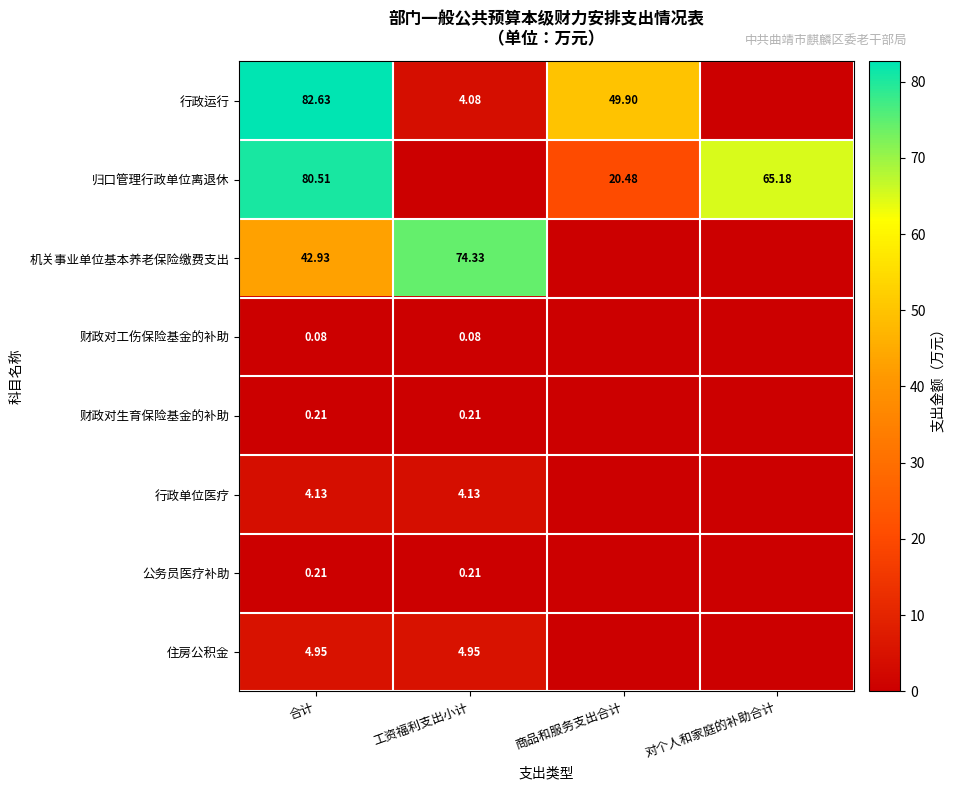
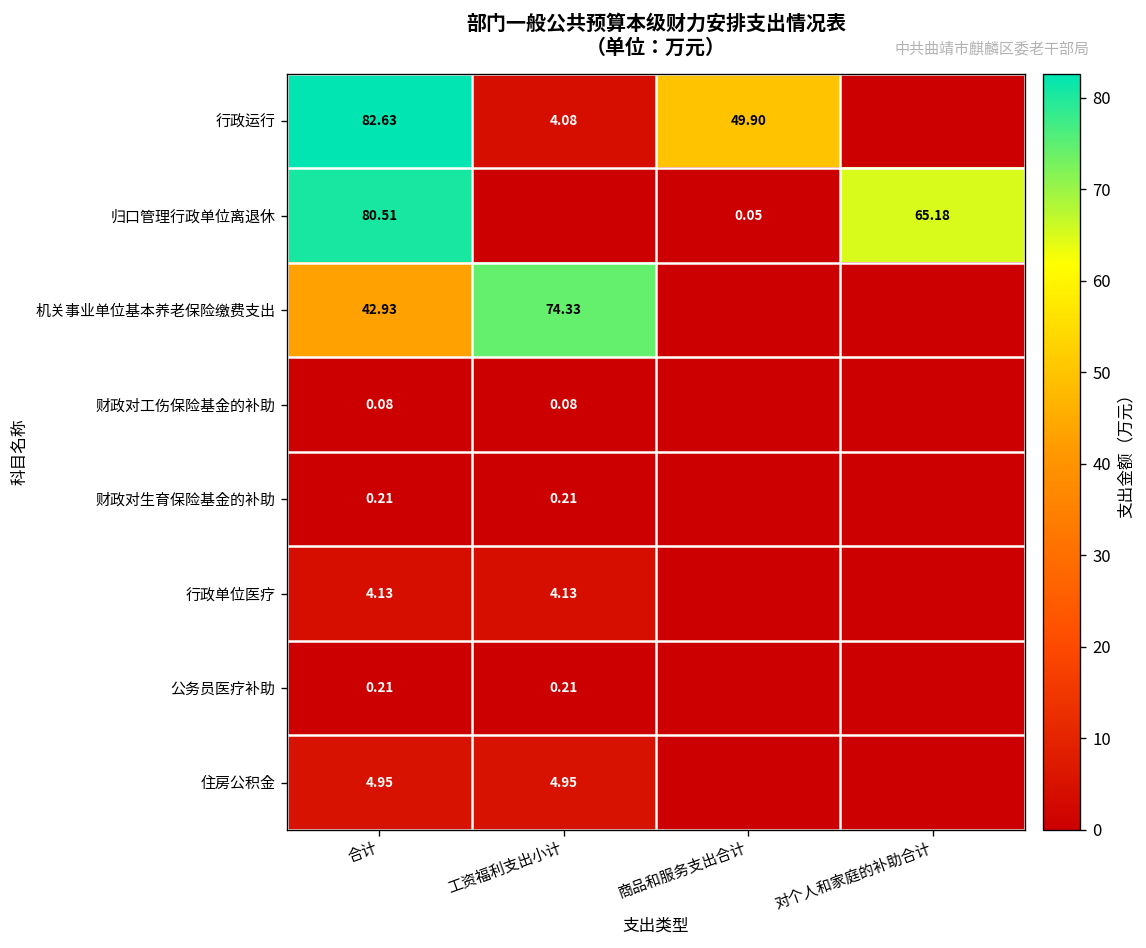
  {
    "行政运行": {
      "合计": 82.63,
      "工资福利支出小计": 4.08,
      "商品和服务支出合计": 49.90
    },
    "归口管理行政单位离退休": {
      "合计": 80.51,
-     "商品和服务支出合计": 20.48,
+     "商品和服务支出合计": 0.05,
      "对个人和家庭的补助合计": 65.18
    },
    "机关事业单位基本养老保险缴费支出": {
      "合计": 42.93,
      "工资福利支出小计": 74.33
    },
    "财政对工伤保险基金的补助": {
      "合计": 0.08,
      "工资福利支出小计": 0.08
    },
    "财政对生育保险基金的补助": {
      "合计": 0.21,
      "工资福利支出小计": 0.21
    },
    "行政单位医疗": {
      "合计": 4.13,
      "工资福利支出小计": 4.13
    },
    "公务员医疗补助": {
      "合计": 0.21,
      "工资福利支出小计": 0.21
    },
    "住房公积金": {
      "合计": 4.95,
      "工资福利支出小计": 4.95
    }
  }
